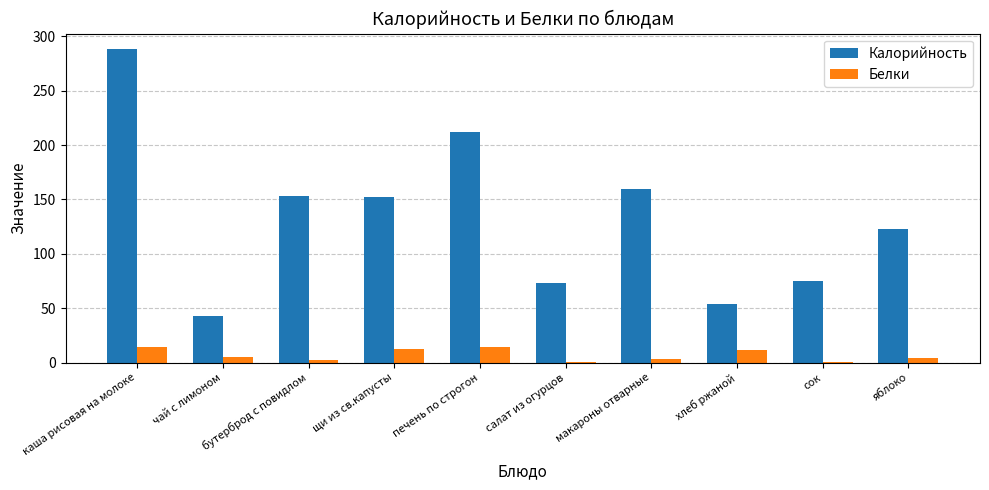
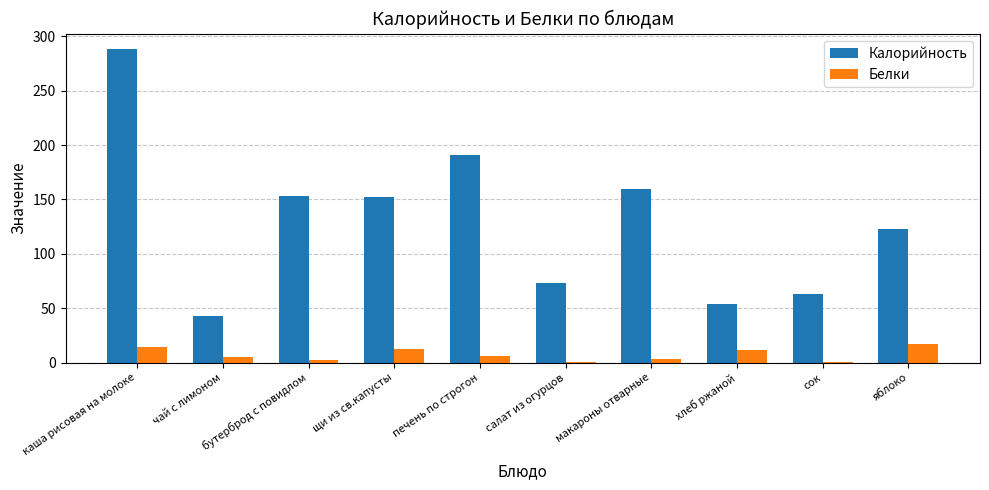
  {
    "Калорийность": {
      "каша рисовая на молоке": 288,
      "чай с лимоном": 43,
      "бутерброд с повидлом": 153,
      "щи из св.капусты": 152,
-     "печень по строгон": 212,
+     "печень по строгон": 191,
      "салат из огурцов": 73,
      "макароны отварные": 160,
      "хлеб ржаной": 54,
-     "сок": 76,
+     "сок": 63,
      "яблоко": 123
    },
    "Белки": {
      "каша рисовая на молоке": 14,
      "чай с лимоном": 5,
      "бутерброд с повидлом": 2,
      "щи из св.капусты": 13,
-     "печень по строгон": 14,
+     "печень по строгон": 6,
      "макароны отварные": 4,
      "хлеб ржаной": 11,
-     "яблоко": 5
+     "яблоко": 17
    }
  }
